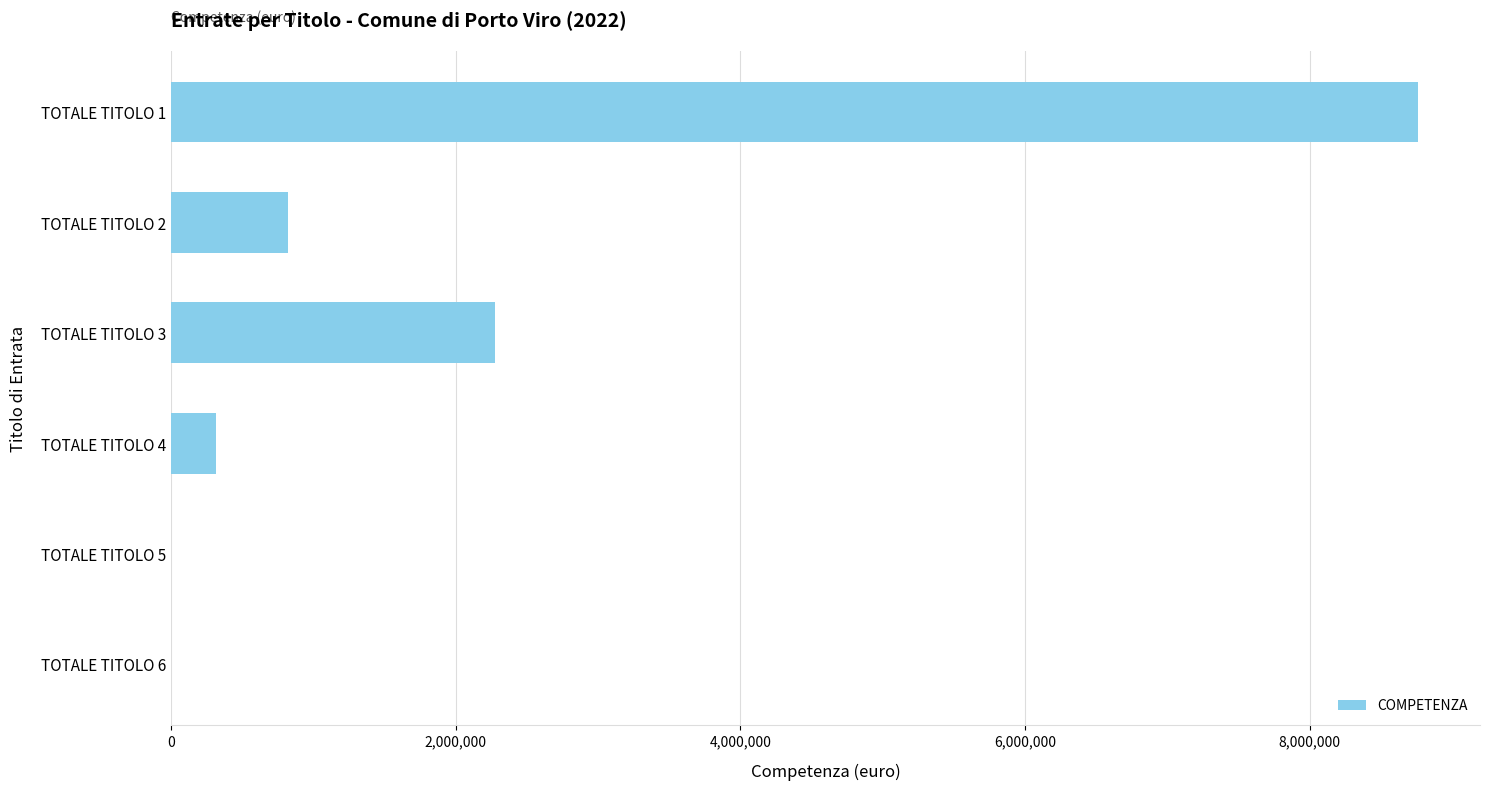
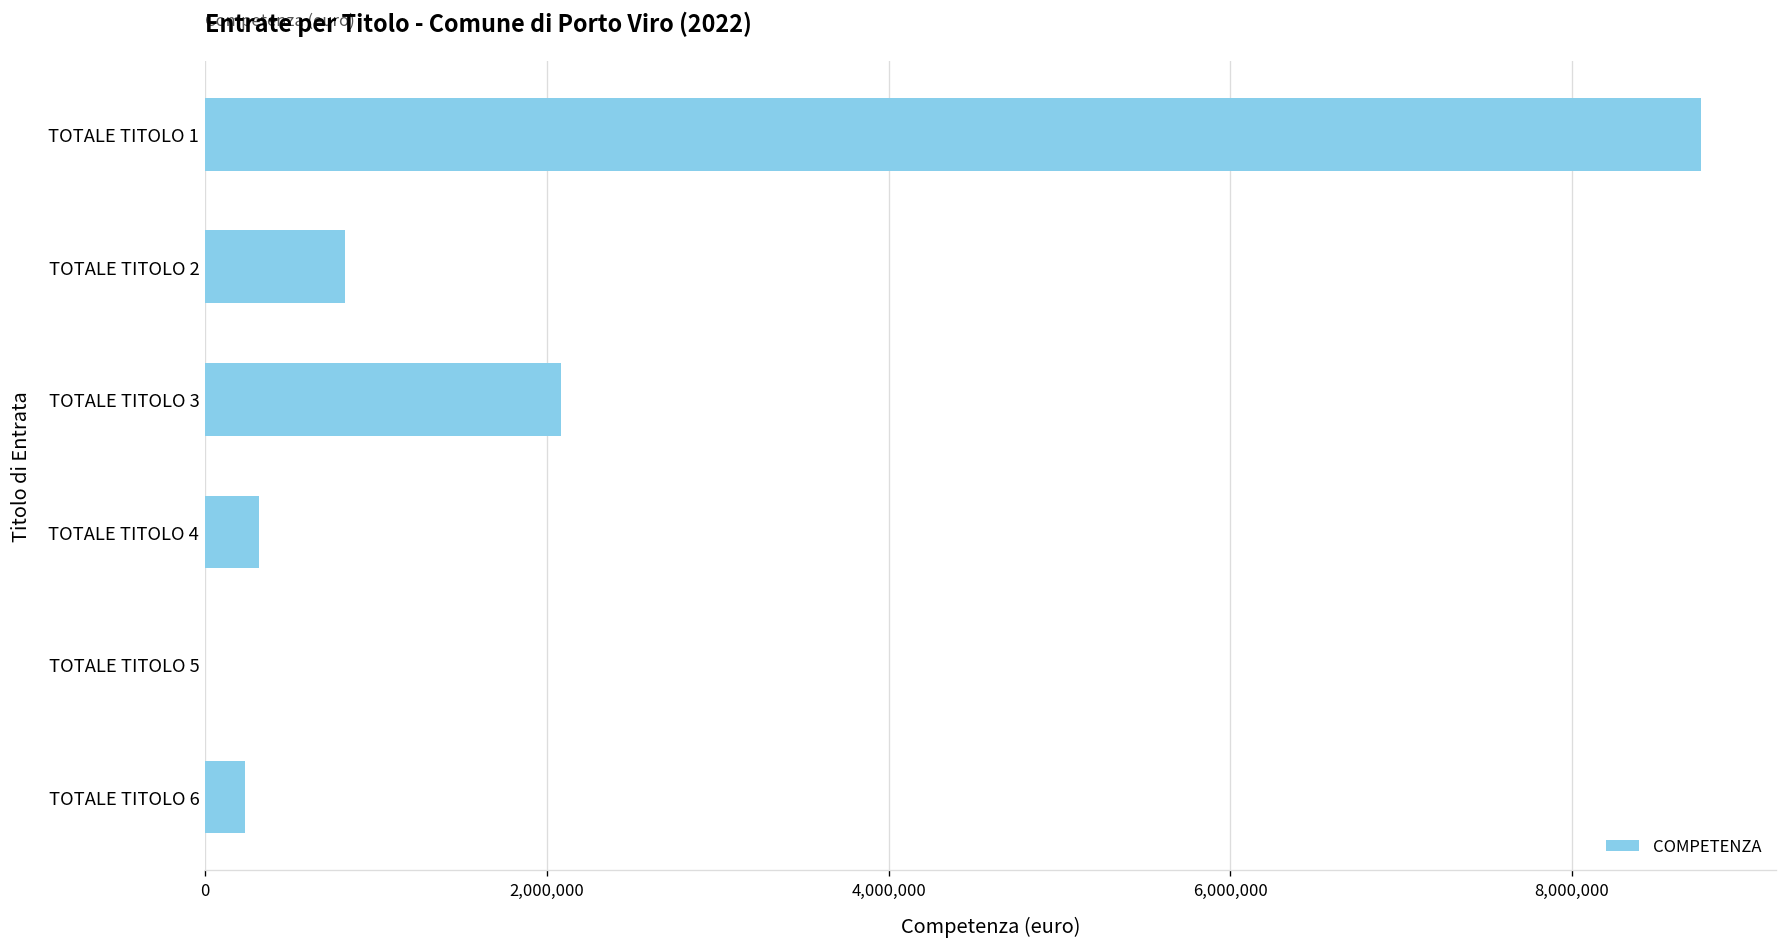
  {
    "TOTALE TITOLO 1": "8,760,000",
    "TOTALE TITOLO 2": "820,000",
-   "TOTALE TITOLO 3": "2,280,000",
+   "TOTALE TITOLO 3": "2,080,000",
    "TOTALE TITOLO 4": "320,000",
    "TOTALE TITOLO 5": "0",
-   "TOTALE TITOLO 6": "0"
+   "TOTALE TITOLO 6": "240,000"
  }
